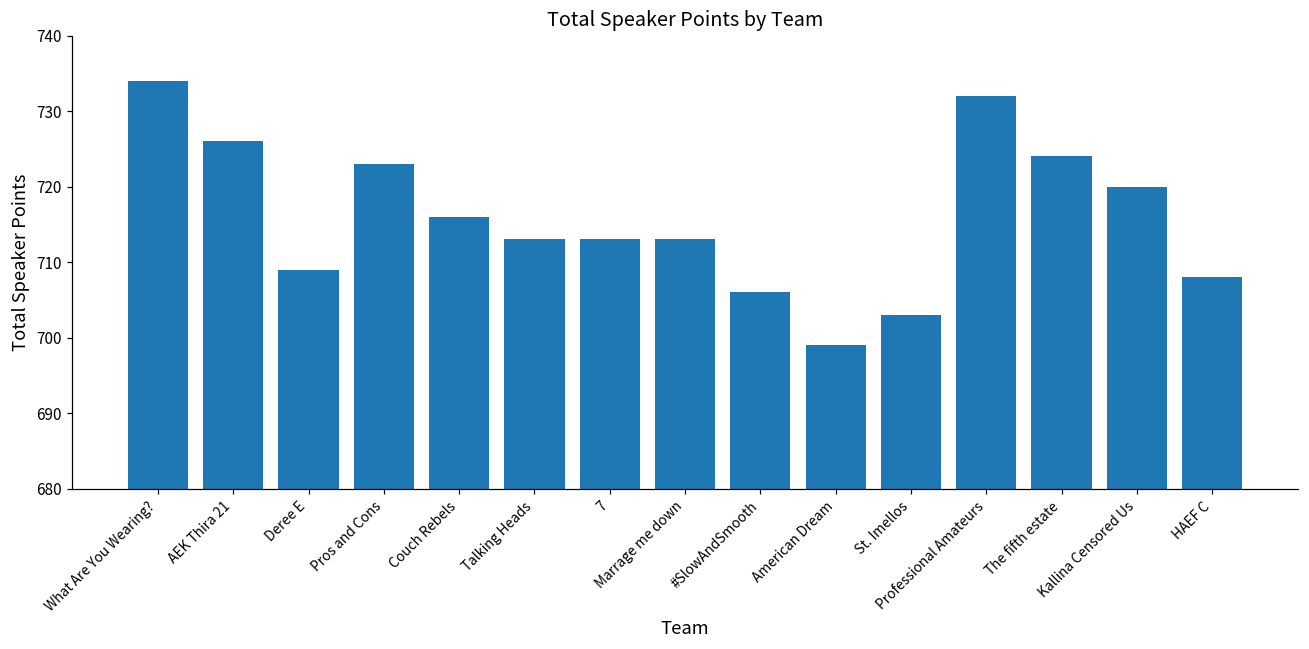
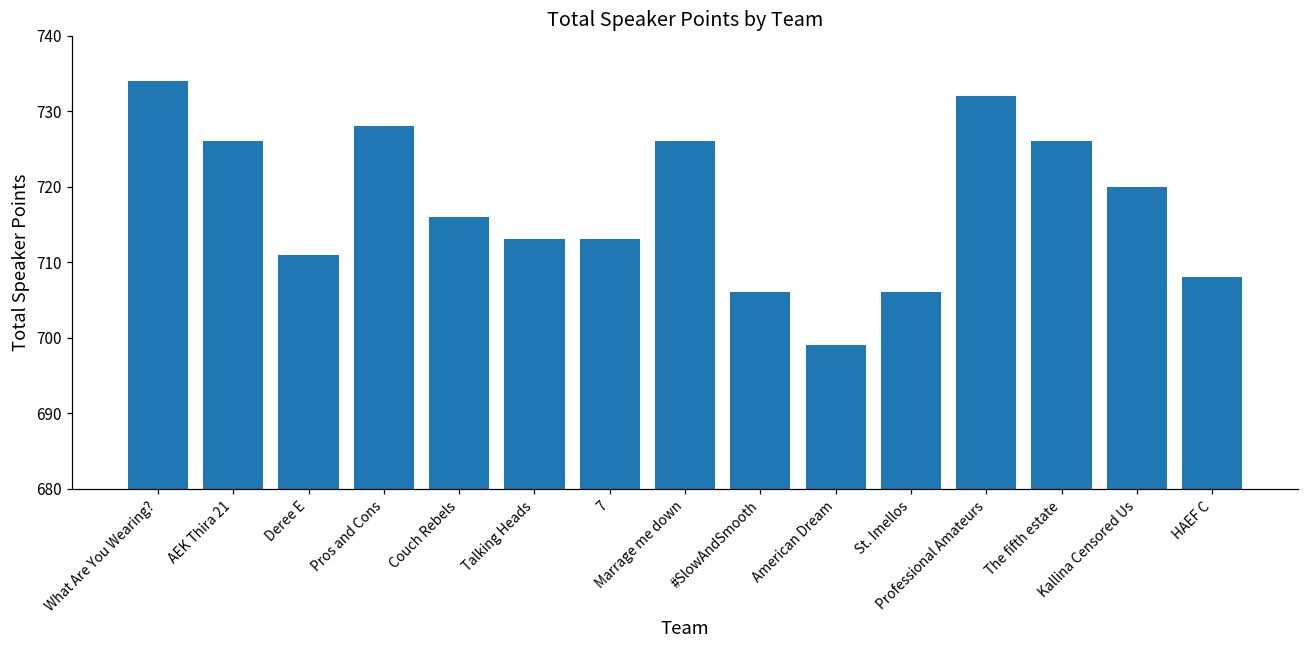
  {
    "What Are You Wearing?": 734,
    "AEK Thira 21": 726,
-   "Deree E": 709,
-   "Pros and Cons": 723,
+   "Deree E": 711,
+   "Pros and Cons": 728,
    "Couch Rebels": 716,
    "Talking Heads": 713,
    "7": 713,
-   "Marrage me down": 713,
+   "Marrage me down": 726,
    "#SlowAndSmooth": 706,
    "American Dream": 699,
-   "St. Imellos": 703,
+   "St. Imellos": 706,
    "Professional Amateurs": 732,
-   "The fifth estate": 724,
+   "The fifth estate": 726,
    "Kallina Censored Us": 720,
    "HAEF C": 708
  }
